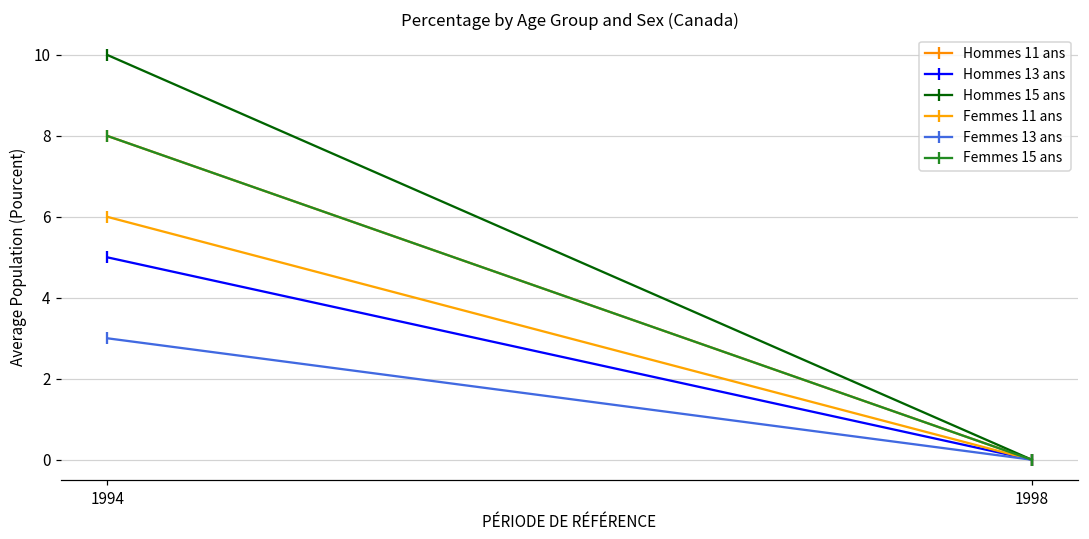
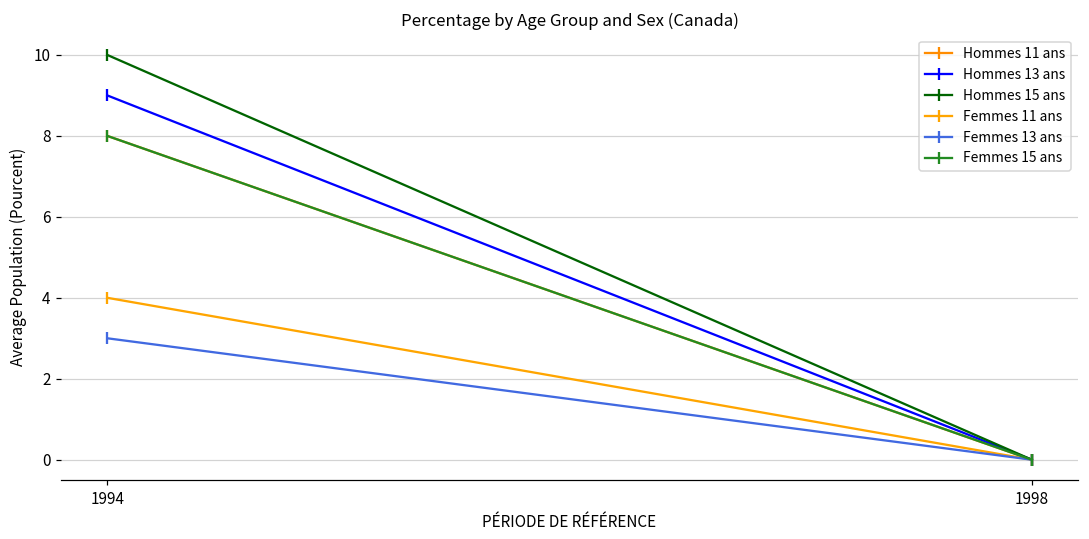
  {
    "Femmes 15 ans": {
      "1994": 8
    },
    "Hommes 13 ans": {
-     "1994": 5
+     "1994": 9
    },
    "Hommes 15 ans": {
      "1994": 10
    },
    "Femmes 11 ans": {
-     "1994": 6
+     "1994": 4
    },
    "Femmes 13 ans": {
      "1994": 3
    }
  }
